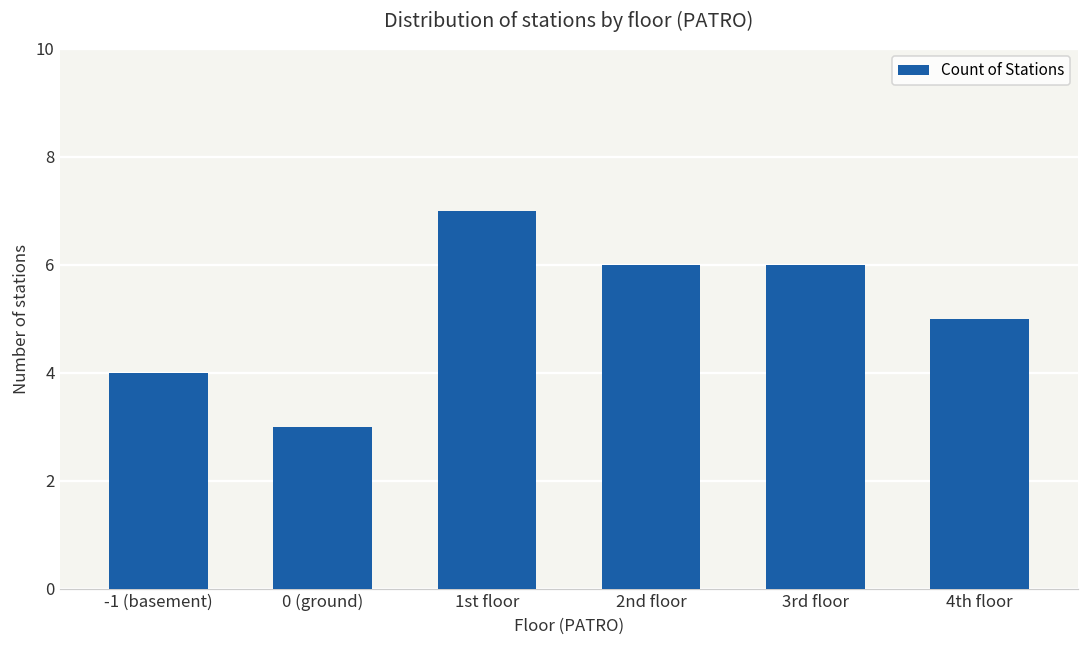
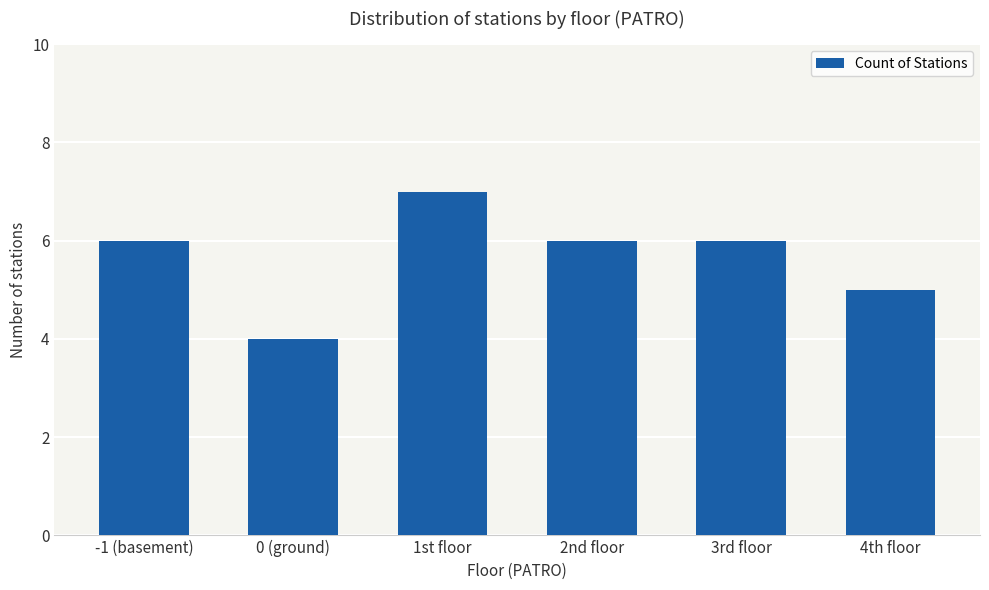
  {
-   "-1 (basement)": 4,
-   "0 (ground)": 3,
+   "-1 (basement)": 6,
+   "0 (ground)": 4,
    "1st floor": 7,
    "2nd floor": 6,
    "3rd floor": 6,
    "4th floor": 5
  }
